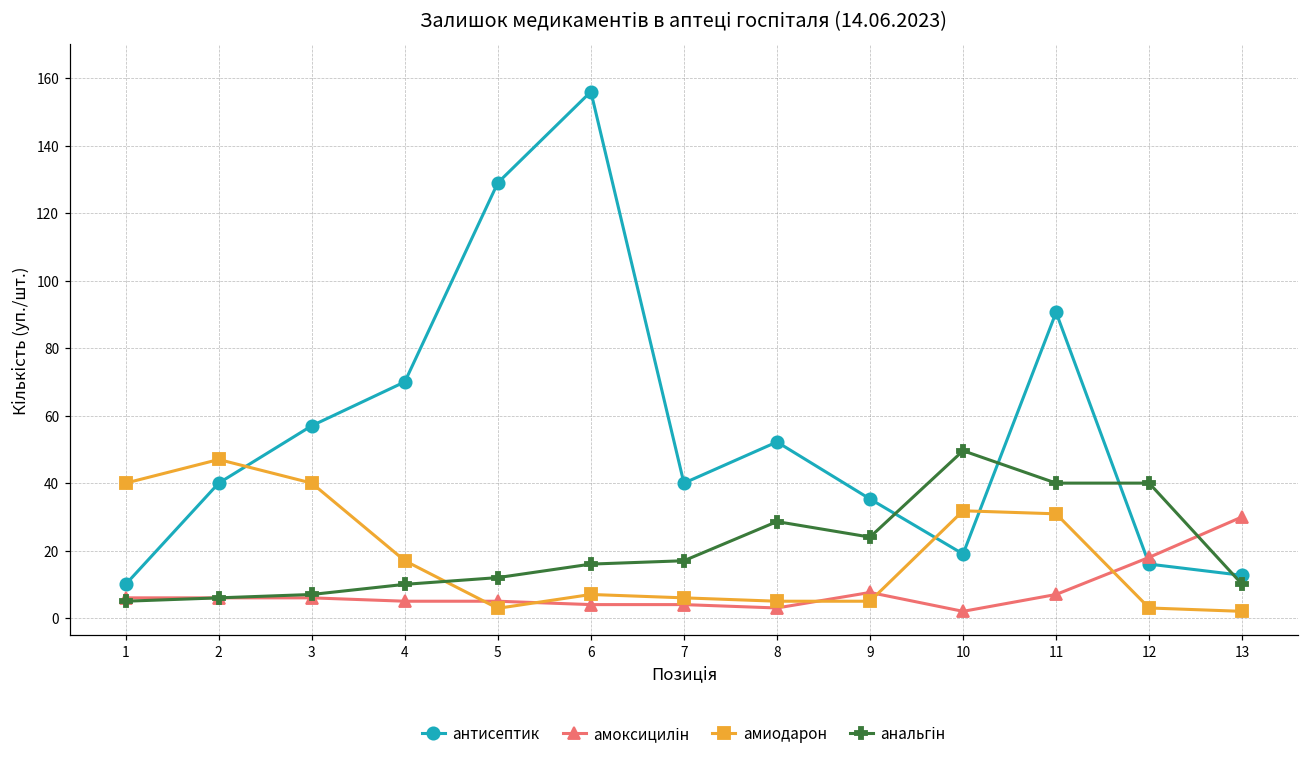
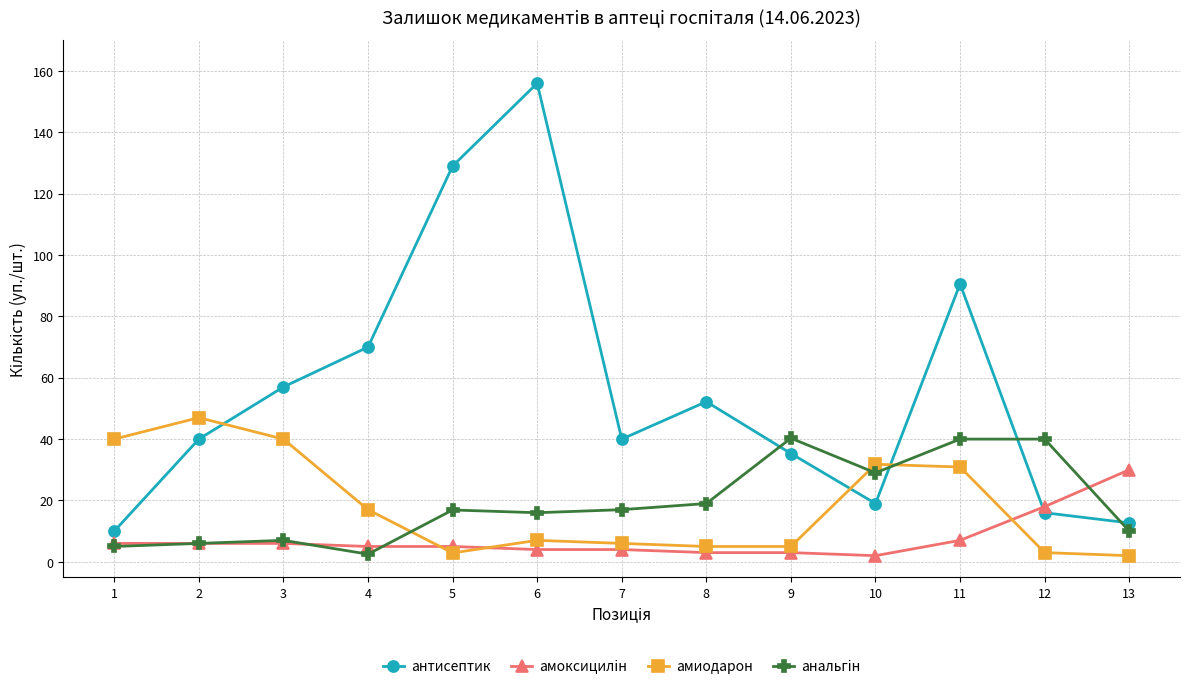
  {
    "антисептик": {
      "1": 10,
      "2": 40,
      "3": 57,
      "4": 70,
      "5": 129,
      "6": 156,
      "7": 40,
      "8": 52,
      "9": 35,
      "10": 19,
      "11": 91,
      "12": 16,
      "13": 13
    },
    "амоксицилін": {
      "1": 6,
      "3": 6,
      "4": 5,
      "5": 5,
      "6": 4,
      "7": 4,
      "8": 3,
-     "9": 8,
+     "9": 3,
      "10": 2,
      "11": 7,
      "12": 18,
      "13": 30
    },
    "амиодарон": {
      "1": 40,
      "2": 47,
      "3": 40,
      "4": 17,
      "5": 3,
      "6": 7,
      "7": 6,
      "8": 5,
      "9": 5,
      "10": 32,
      "11": 31,
      "12": 3,
      "13": 2
    },
    "анальгін": {
      "1": 5,
      "3": 7,
-     "4": 10,
-     "5": 12,
+     "4": 3,
+     "5": 17,
      "6": 16,
      "7": 17,
-     "8": 29,
-     "9": 24,
-     "10": 50,
+     "8": 19,
+     "9": 40,
+     "10": 29,
      "11": 40,
      "12": 40,
      "13": 10
    }
  }
